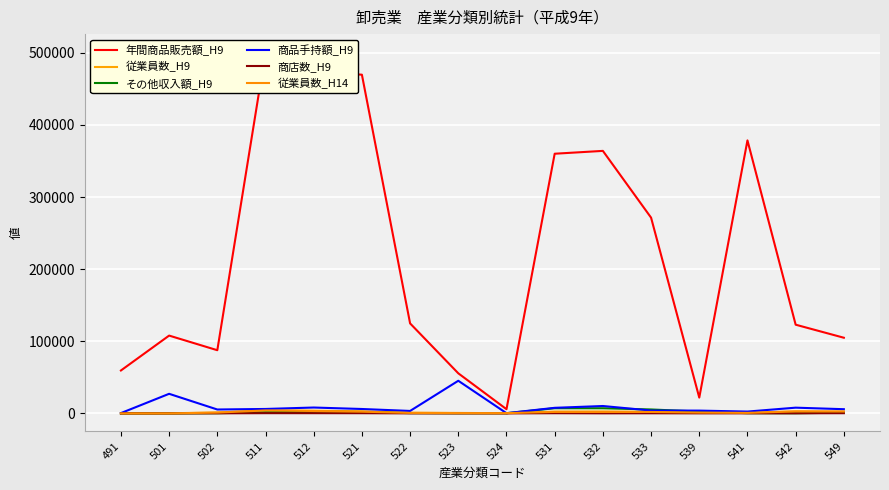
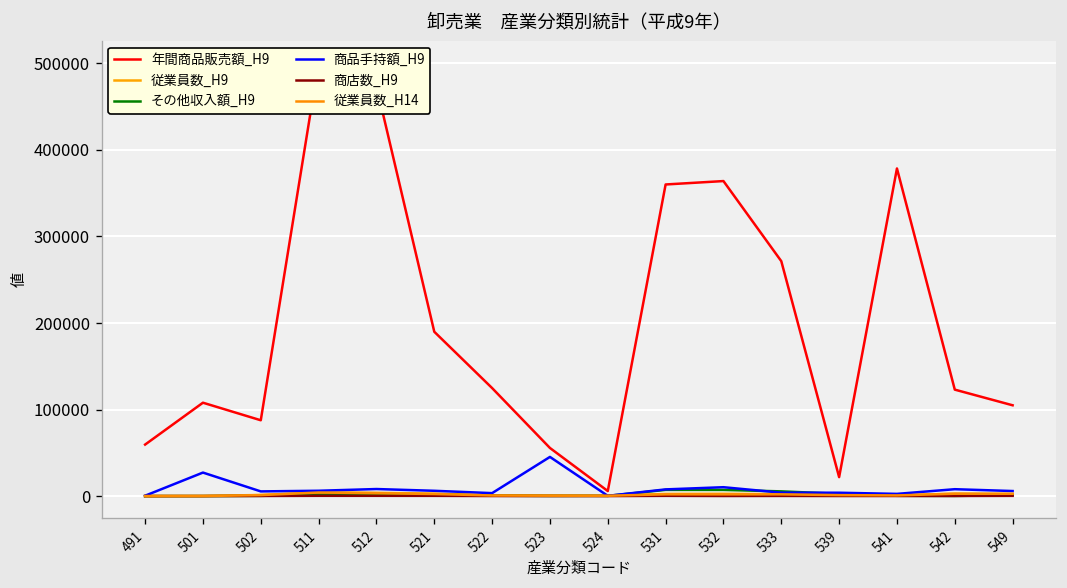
  {
    "年間商品販売額_H9": {
      "491": 60000,
      "501": 110000,
      "502": 90000,
-     "521": 470000,
+     "521": 190000,
      "522": 120000,
      "523": 60000,
      "524": 10000,
      "531": 360000,
      "532": 360000,
      "533": 270000,
      "539": 20000,
      "541": 380000,
      "542": 120000,
      "549": 100000
    },
    "商品手持額_H9": {
      "501": 30000,
      "502": 10000,
      "512": 10000,
      "523": 50000,
      "542": 10000
    }
  }
